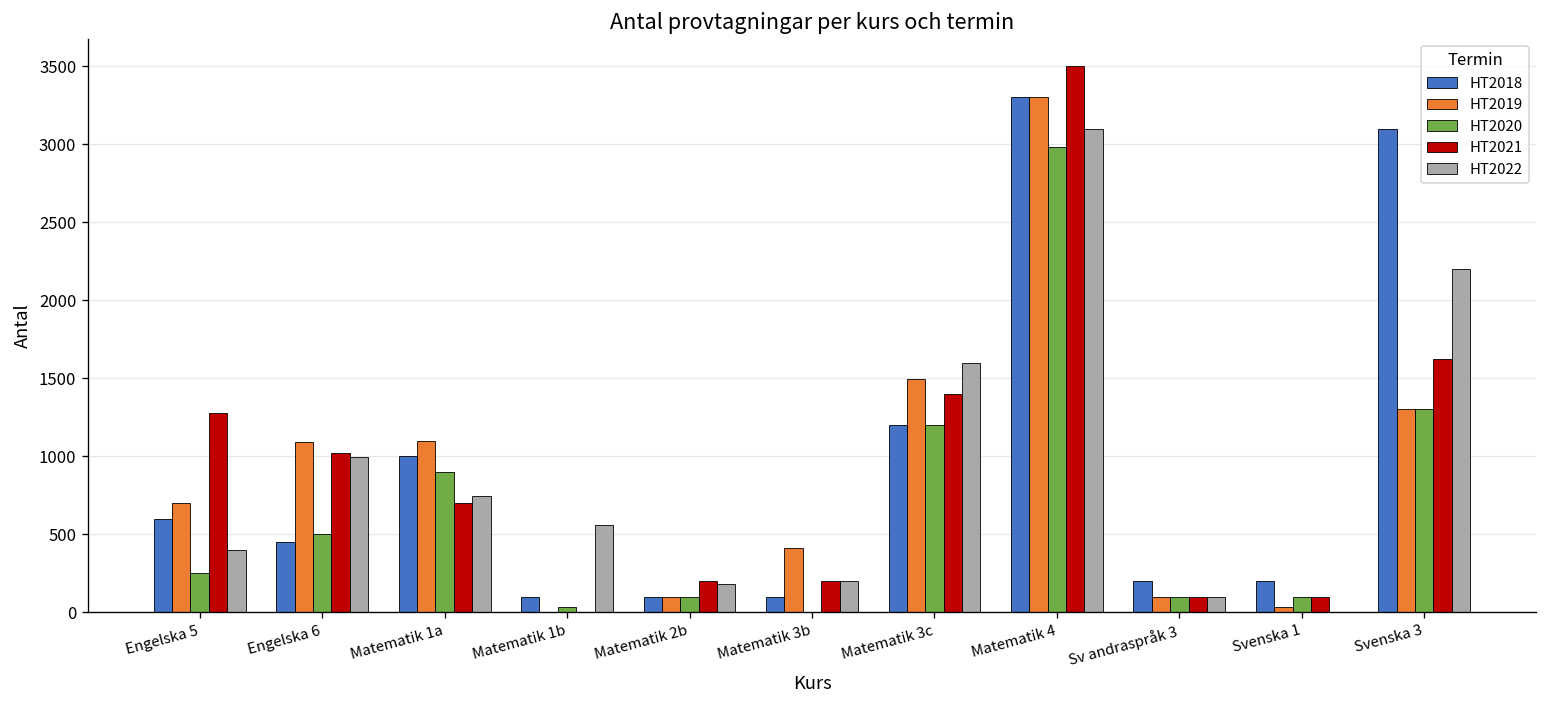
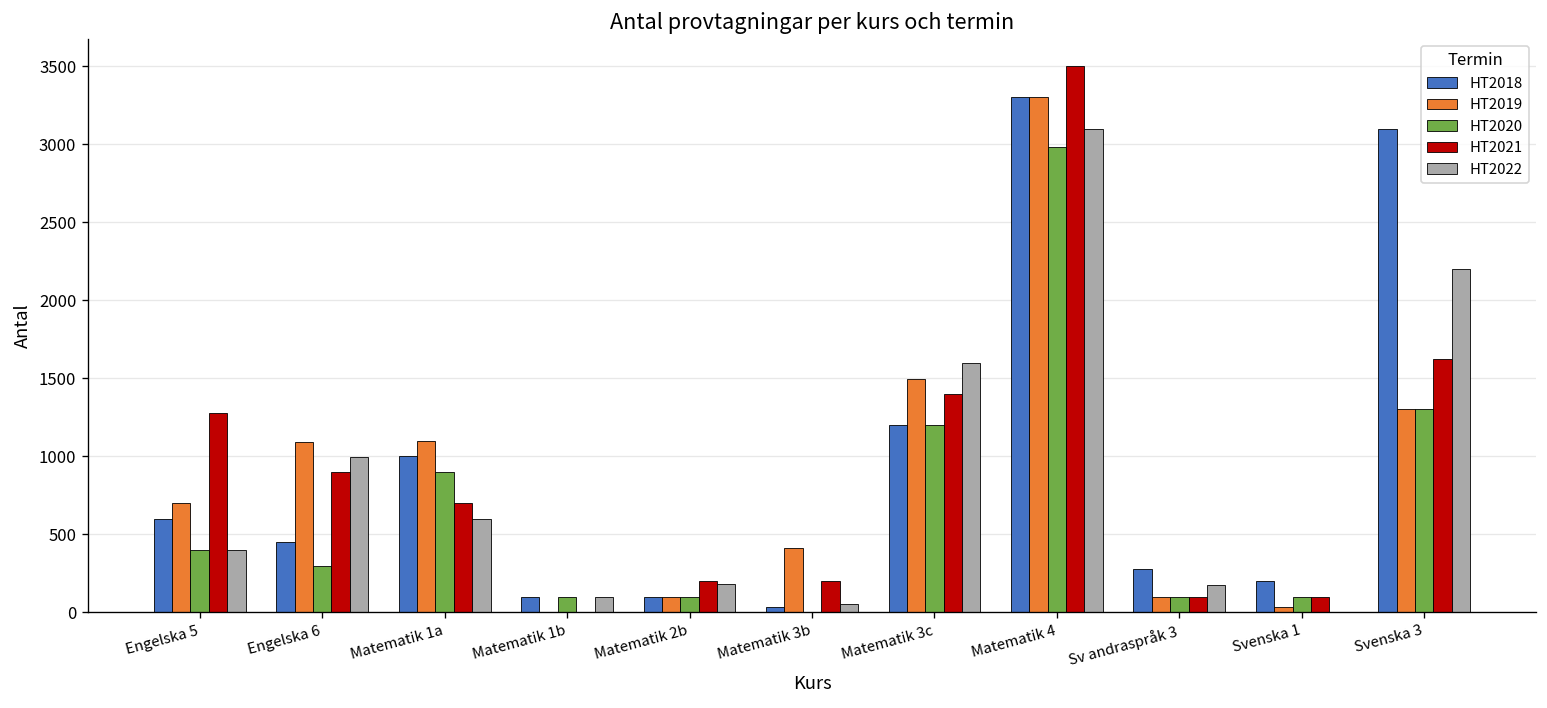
  {
    "HT2018": {
      "Engelska 5": 600,
      "Engelska 6": 450,
      "Matematik 1a": 1000,
      "Matematik 1b": 100,
      "Matematik 2b": 100,
-     "Matematik 3b": 100,
+     "Matematik 3b": 40,
      "Matematik 3c": 1200,
      "Matematik 4": 3300,
-     "Sv andraspråk 3": 200,
+     "Sv andraspråk 3": 280,
      "Svenska 1": 200,
      "Svenska 3": 3100
    },
    "HT2019": {
      "Engelska 5": 700,
      "Engelska 6": 1090,
      "Matematik 1a": 1100,
      "Matematik 1b": 0,
      "Matematik 2b": 100,
      "Matematik 3b": 410,
      "Matematik 3c": 1490,
      "Matematik 4": 3300,
      "Sv andraspråk 3": 100,
      "Svenska 1": 40,
      "Svenska 3": 1300
    },
    "HT2020": {
-     "Engelska 5": 250,
-     "Engelska 6": 500,
+     "Engelska 5": 400,
+     "Engelska 6": 300,
      "Matematik 1a": 900,
-     "Matematik 1b": 30,
+     "Matematik 1b": 100,
      "Matematik 2b": 100,
      "Matematik 3b": 0,
      "Matematik 3c": 1200,
      "Matematik 4": 2980,
      "Sv andraspråk 3": 100,
      "Svenska 1": 100,
      "Svenska 3": 1300
    },
    "HT2021": {
      "Engelska 5": 1280,
-     "Engelska 6": 1020,
+     "Engelska 6": 900,
      "Matematik 1a": 700,
      "Matematik 1b": 0,
      "Matematik 2b": 200,
      "Matematik 3b": 200,
      "Matematik 3c": 1400,
      "Matematik 4": 3500,
      "Sv andraspråk 3": 100,
      "Svenska 1": 100,
      "Svenska 3": 1620
    },
    "HT2022": {
      "Engelska 5": 400,
      "Engelska 6": 990,
-     "Matematik 1a": 740,
-     "Matematik 1b": 560,
+     "Matematik 1a": 600,
+     "Matematik 1b": 100,
      "Matematik 2b": 180,
-     "Matematik 3b": 200,
+     "Matematik 3b": 50,
      "Matematik 3c": 1600,
      "Matematik 4": 3100,
-     "Sv andraspråk 3": 100,
+     "Sv andraspråk 3": 180,
      "Svenska 1": 0,
      "Svenska 3": 2200
    }
  }
